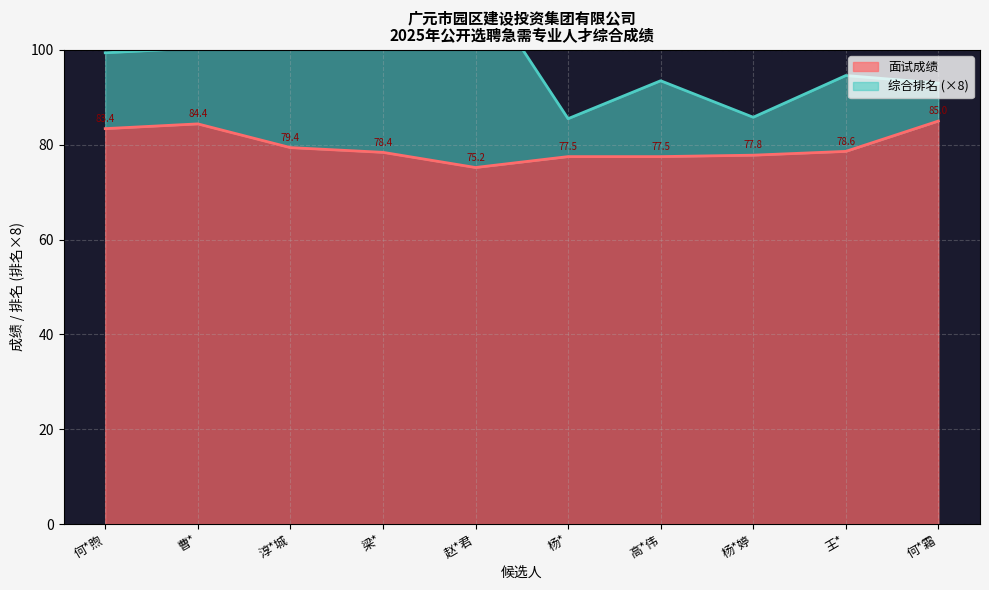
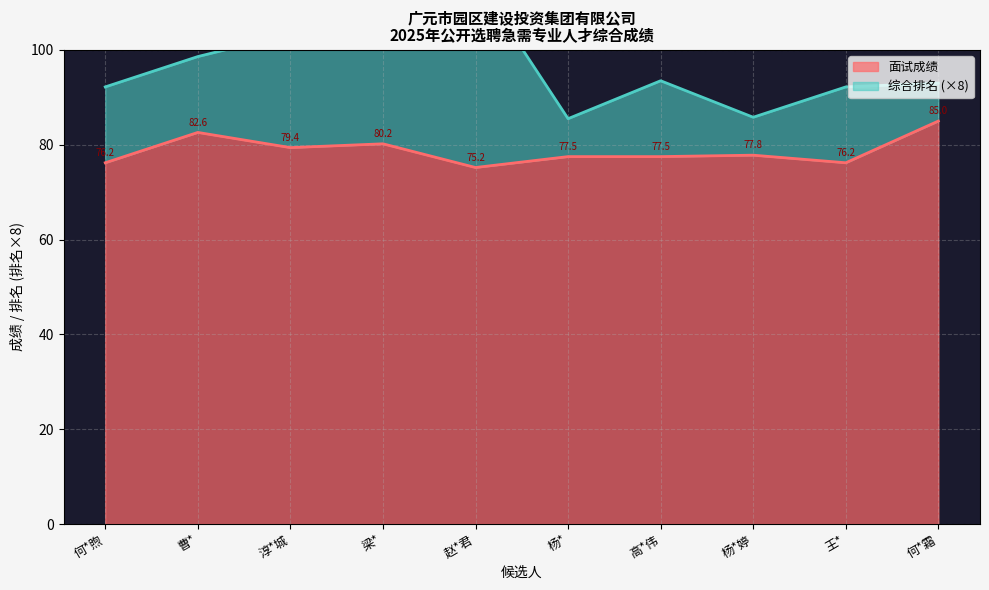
  {
    "面试成绩": {
-     "何*煦": 83.4,
-     "曹*": 84.4,
+     "何*煦": 76.2,
+     "曹*": 82.6,
      "淳*城": 79.4,
-     "梁*": 78.4,
+     "梁*": 80.2,
      "赵*君": 75.2,
      "杨*": 77.5,
      "高*伟": 77.5,
      "杨*婷": 77.8,
-     "王*": 78.6,
+     "王*": 76.2,
      "何*霜": 85.0
    },
    "综合排名 (×8)": {
      "何*煦": 16,
      "曹*": 16,
      "杨*": 8,
      "高*伟": 16,
      "杨*婷": 8,
      "王*": 16
    }
  }
